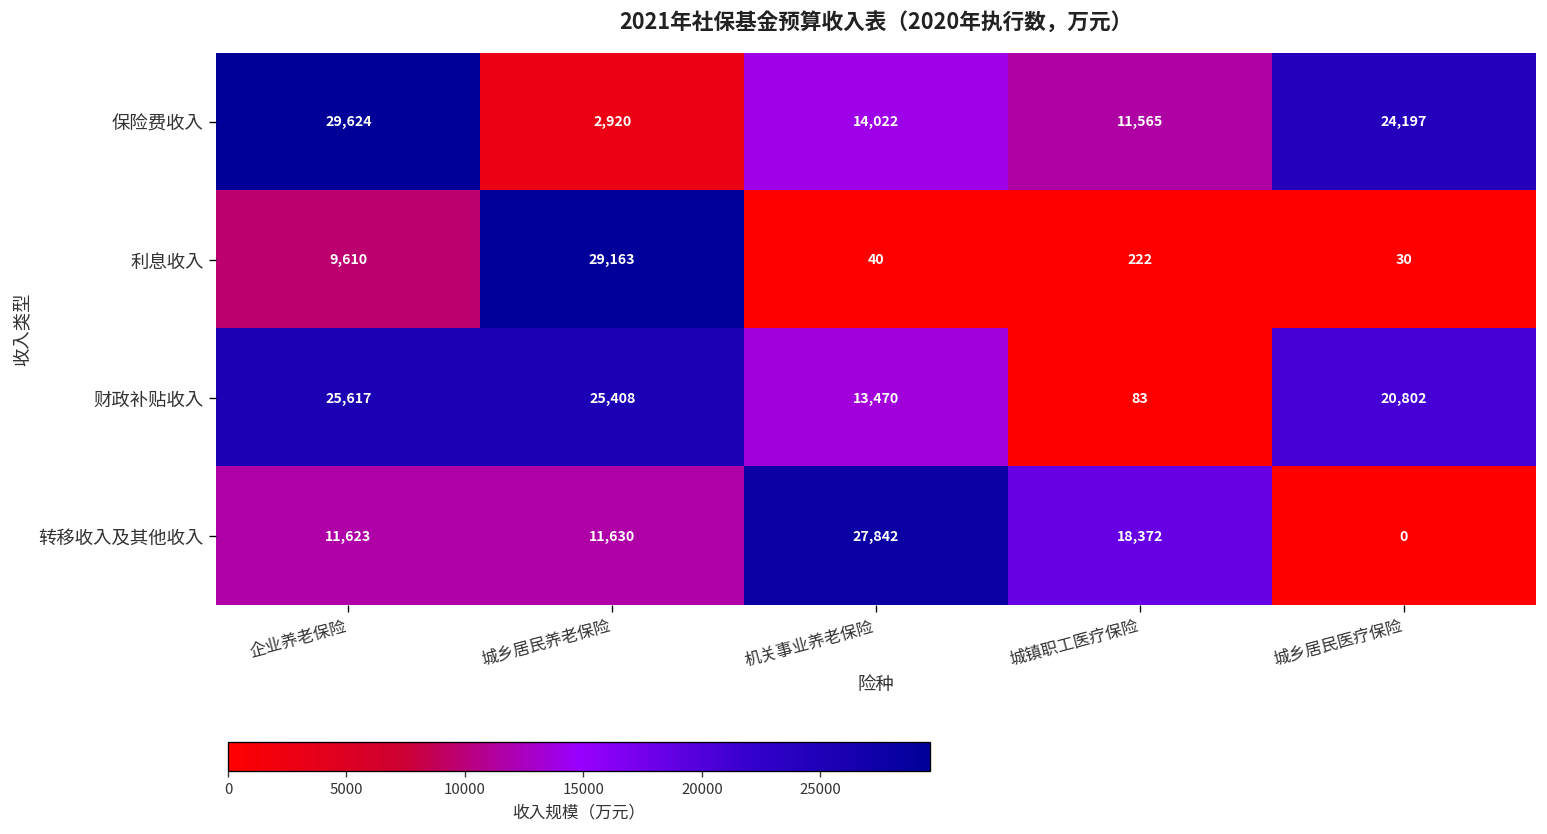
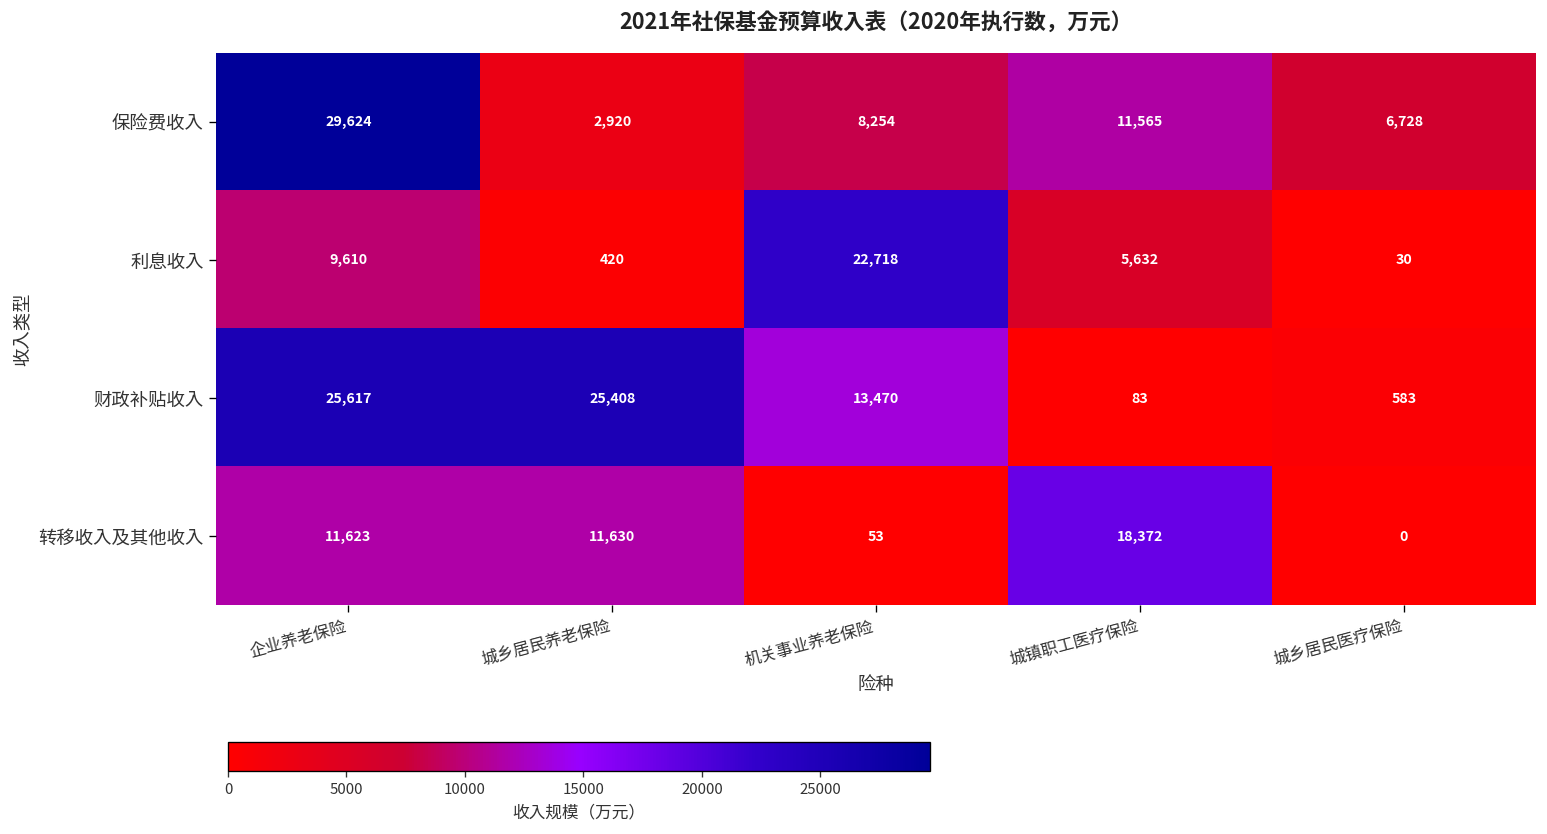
  {
    "保险费收入": {
      "企业养老保险": "29,624",
      "城乡居民养老保险": "2,920",
-     "机关事业养老保险": "14,022",
+     "机关事业养老保险": "8,254",
      "城镇职工医疗保险": "11,565",
-     "城乡居民医疗保险": "24,197"
+     "城乡居民医疗保险": "6,728"
    },
    "利息收入": {
      "企业养老保险": "9,610",
-     "城乡居民养老保险": "29,163",
-     "机关事业养老保险": "40",
-     "城镇职工医疗保险": "222",
+     "城乡居民养老保险": "420",
+     "机关事业养老保险": "22,718",
+     "城镇职工医疗保险": "5,632",
      "城乡居民医疗保险": "30"
    },
    "财政补贴收入": {
      "企业养老保险": "25,617",
      "城乡居民养老保险": "25,408",
      "机关事业养老保险": "13,470",
      "城镇职工医疗保险": "83",
-     "城乡居民医疗保险": "20,802"
+     "城乡居民医疗保险": "583"
    },
    "转移收入及其他收入": {
      "企业养老保险": "11,623",
      "城乡居民养老保险": "11,630",
-     "机关事业养老保险": "27,842",
+     "机关事业养老保险": "53",
      "城镇职工医疗保险": "18,372",
      "城乡居民医疗保险": "0"
    }
  }
